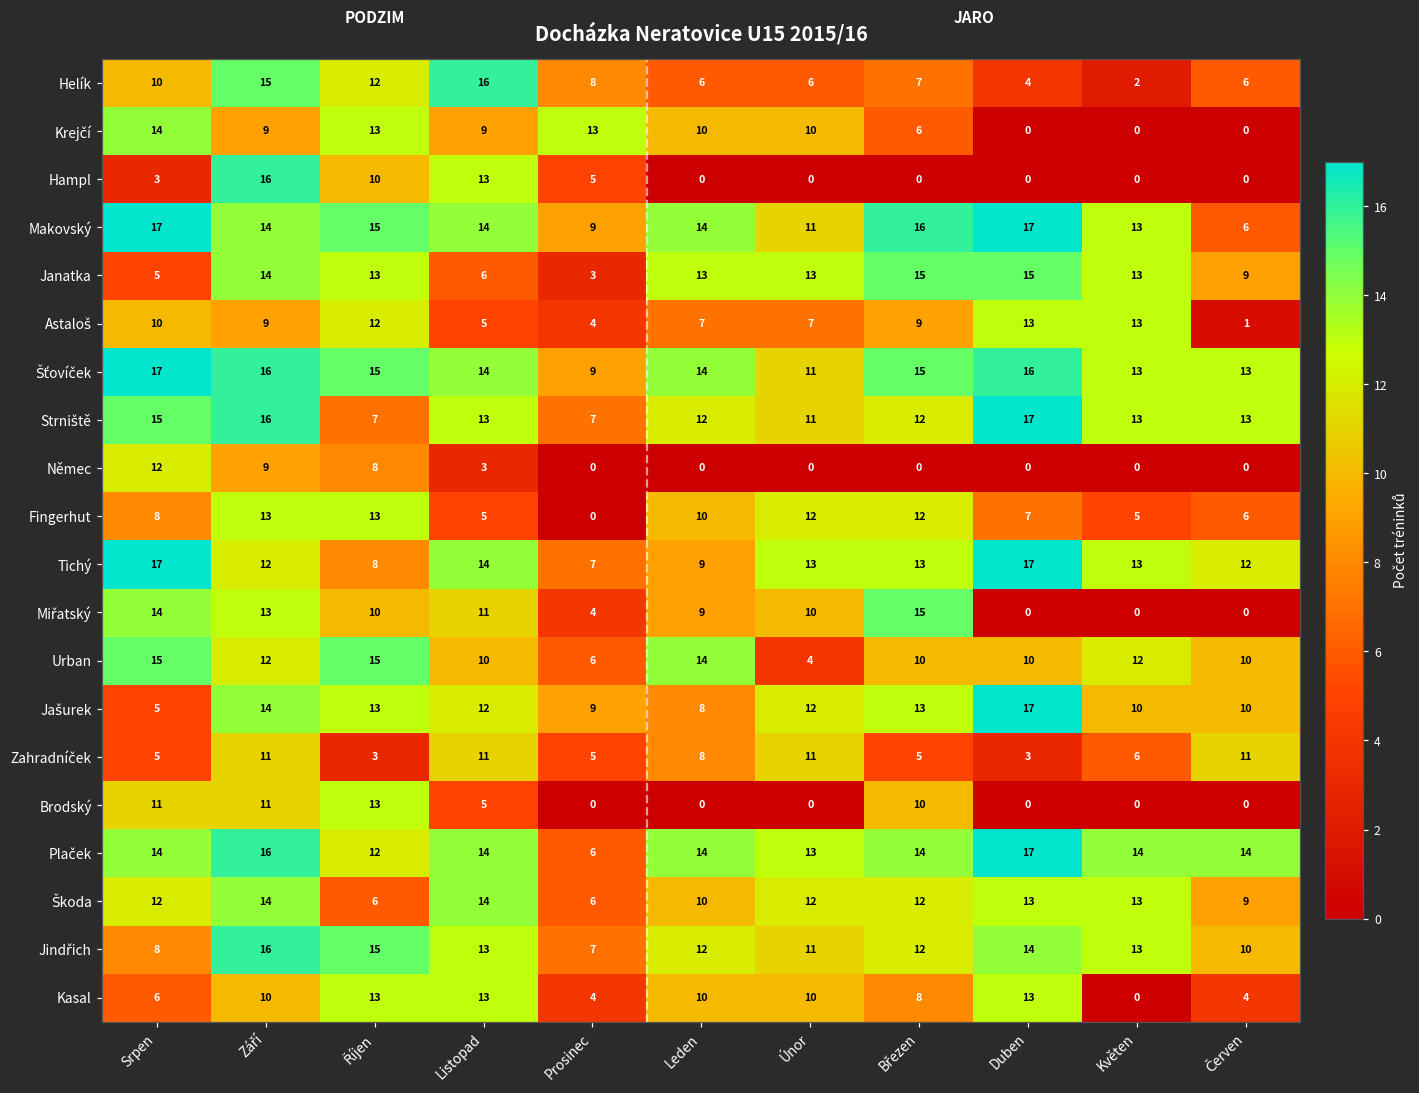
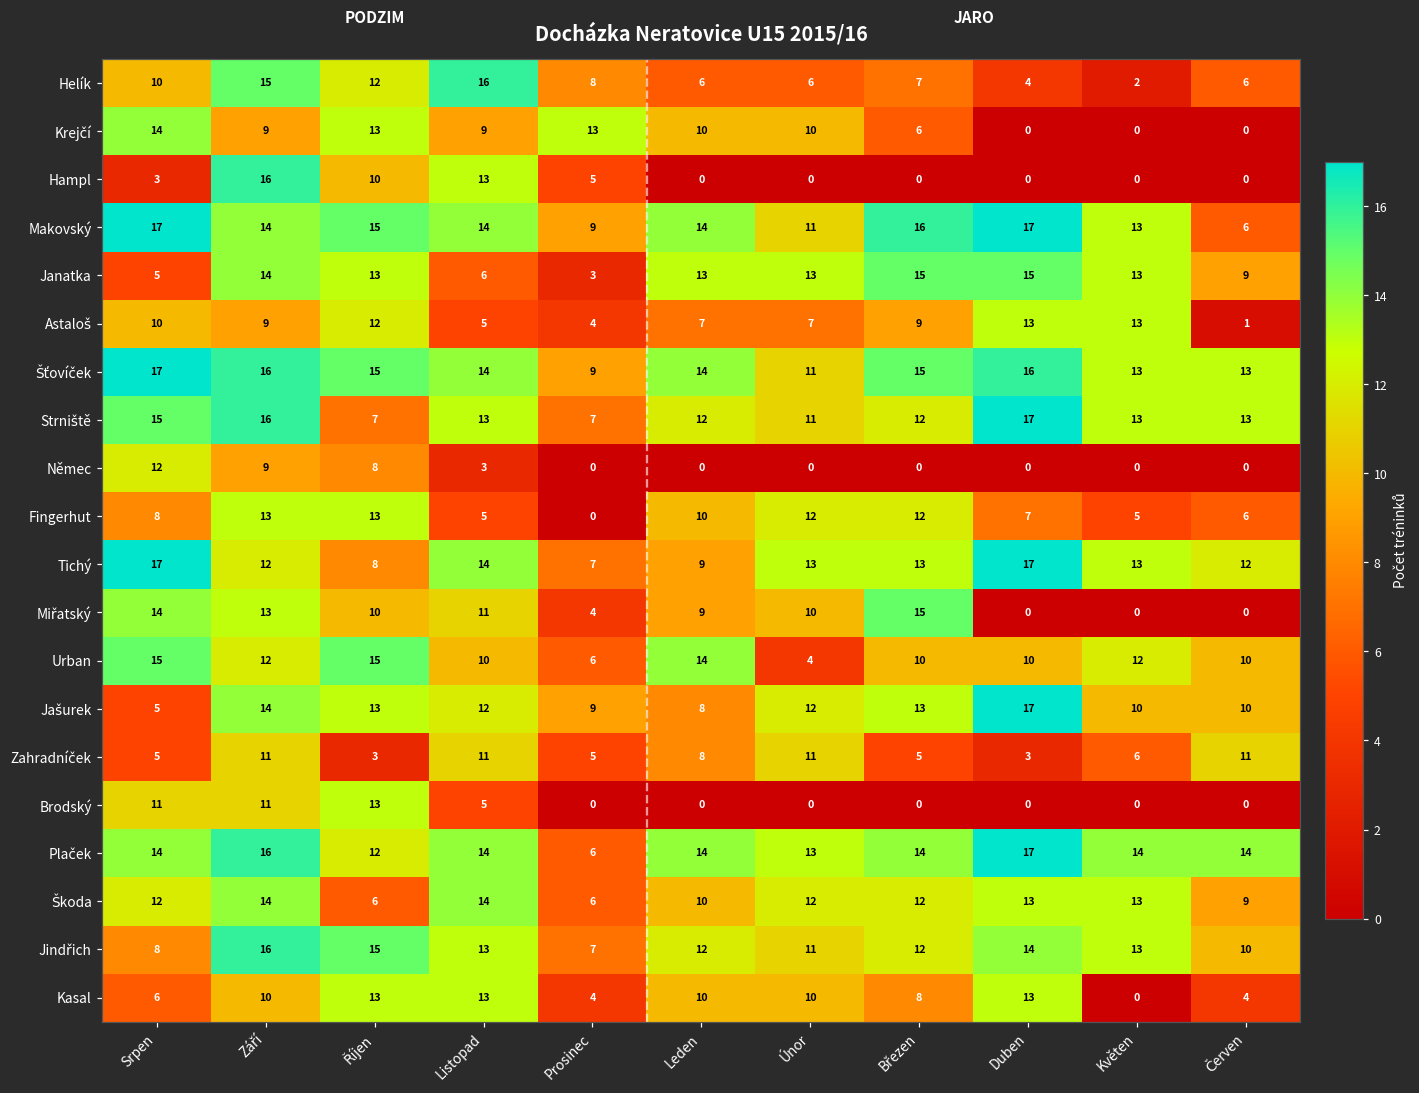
  {
    "Brodský": {
      "Srpen": 11,
      "Září": 11,
      "Říjen": 13,
      "Listopad": 5,
      "Prosinec": 0,
      "Leden": 0,
      "Únor": 0,
-     "Březen": 10,
+     "Březen": 0,
      "Duben": 0,
      "Květen": 0,
      "Červen": 0
    }
  }
